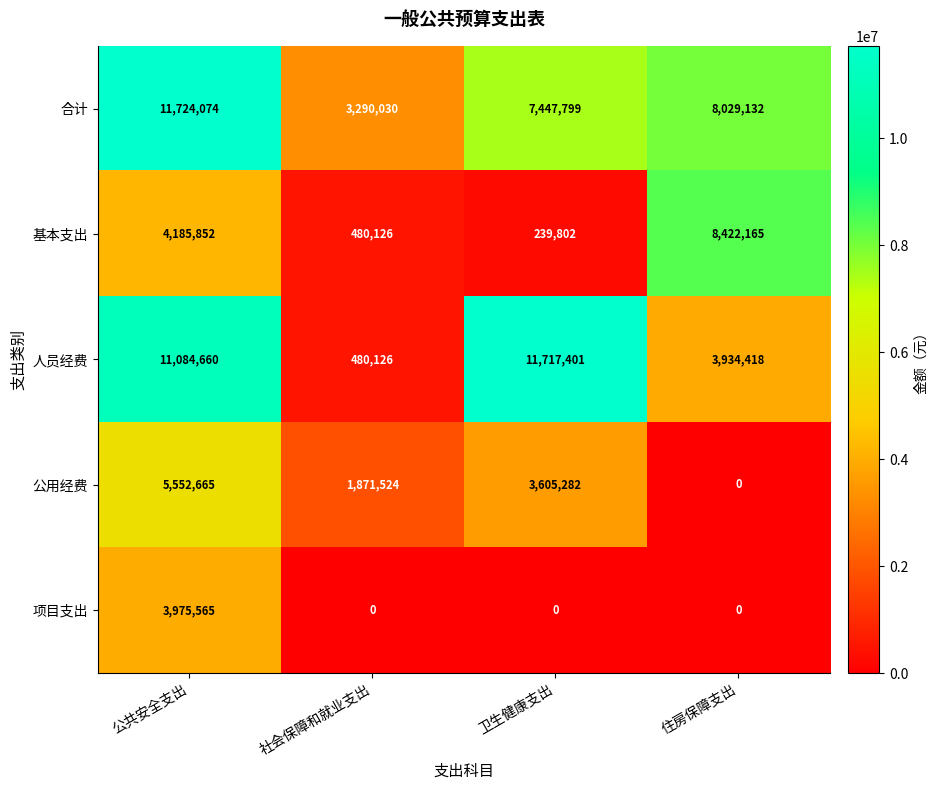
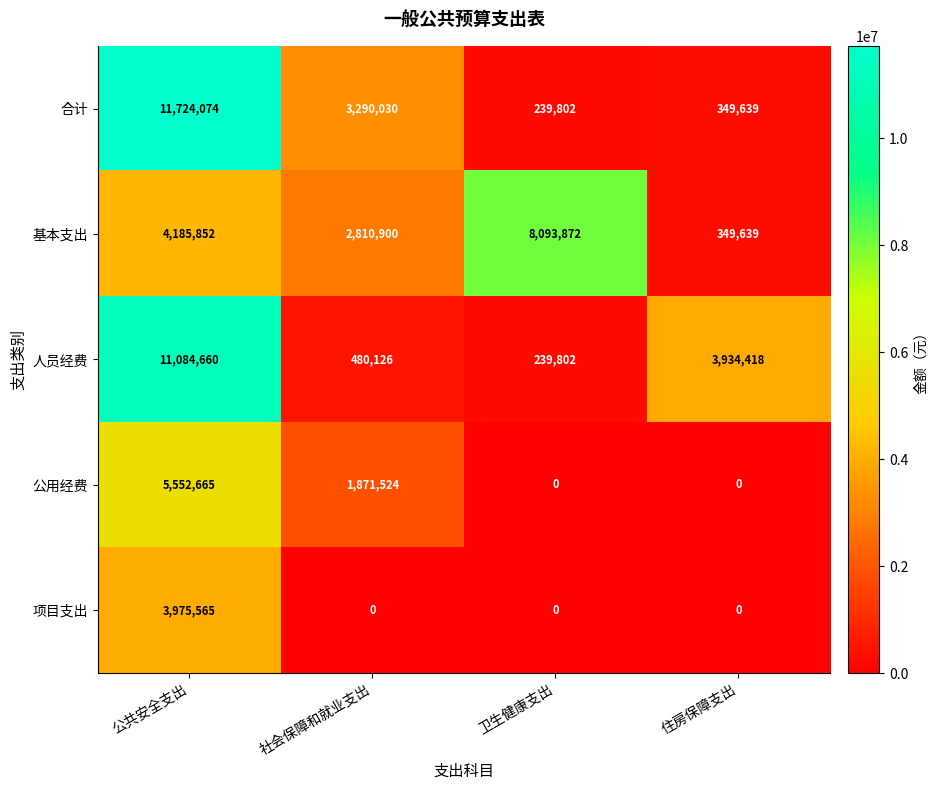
  {
    "合计": {
      "公共安全支出": "11,724,074",
      "社会保障和就业支出": "3,290,030",
-     "卫生健康支出": "7,447,799",
-     "住房保障支出": "8,029,132"
+     "卫生健康支出": "239,802",
+     "住房保障支出": "349,639"
    },
    "基本支出": {
      "公共安全支出": "4,185,852",
-     "社会保障和就业支出": "480,126",
-     "卫生健康支出": "239,802",
-     "住房保障支出": "8,422,165"
+     "社会保障和就业支出": "2,810,900",
+     "卫生健康支出": "8,093,872",
+     "住房保障支出": "349,639"
    },
    "人员经费": {
      "公共安全支出": "11,084,660",
      "社会保障和就业支出": "480,126",
-     "卫生健康支出": "11,717,401",
+     "卫生健康支出": "239,802",
      "住房保障支出": "3,934,418"
    },
    "公用经费": {
      "公共安全支出": "5,552,665",
      "社会保障和就业支出": "1,871,524",
-     "卫生健康支出": "3,605,282",
+     "卫生健康支出": "0",
      "住房保障支出": "0"
    },
    "项目支出": {
      "公共安全支出": "3,975,565",
      "社会保障和就业支出": "0",
      "卫生健康支出": "0",
      "住房保障支出": "0"
    }
  }
